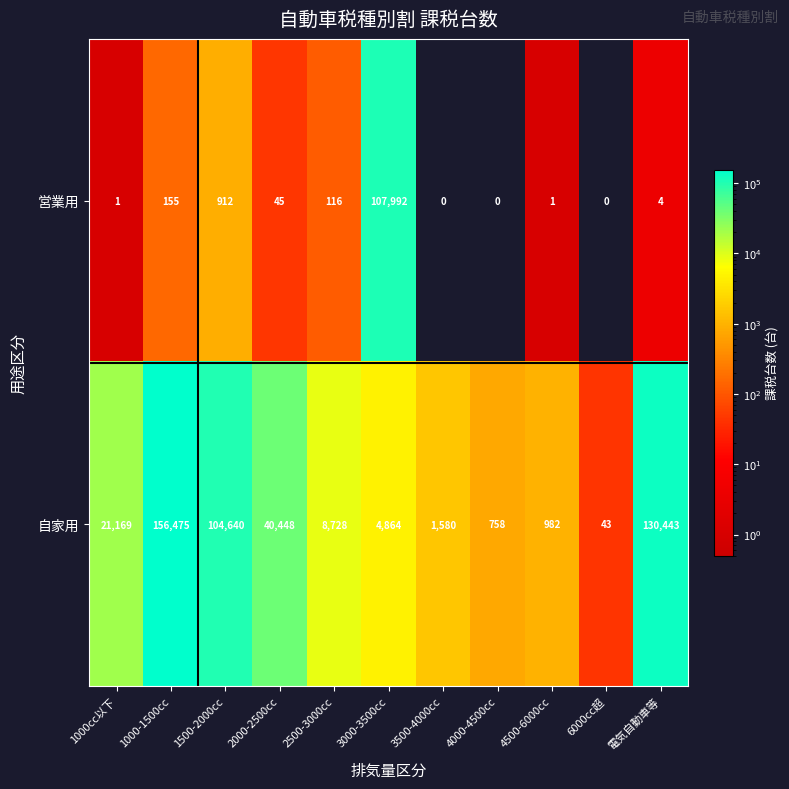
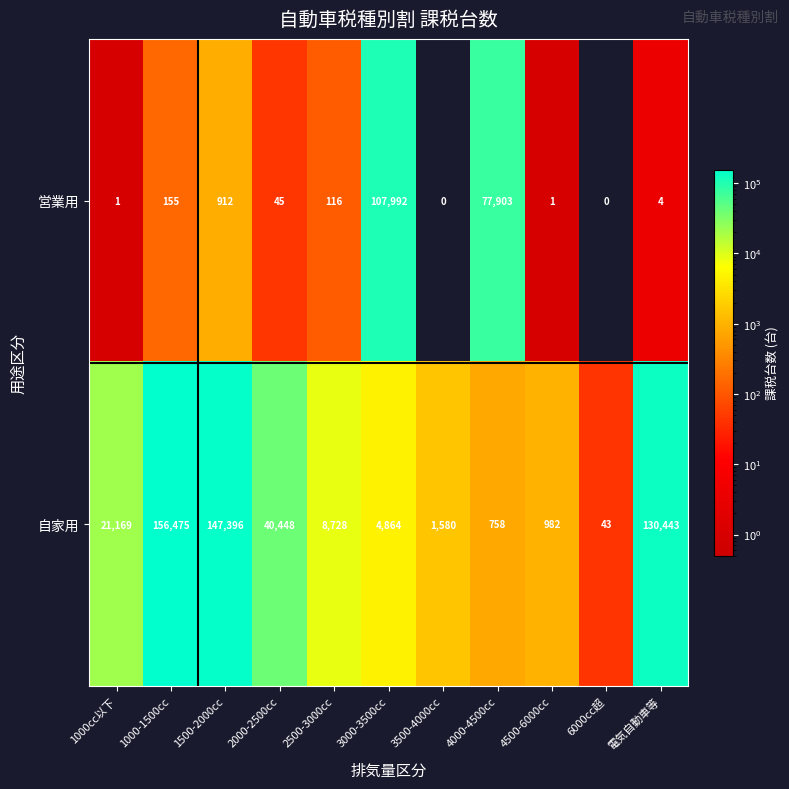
  {
    "営業用": {
      "1000cc以下": "1",
      "1000-1500cc": "155",
      "1500-2000cc": "912",
      "2000-2500cc": "45",
      "2500-3000cc": "116",
      "3000-3500cc": "107,992",
      "3500-4000cc": "0",
-     "4000-4500cc": "0",
+     "4000-4500cc": "77,903",
      "4500-6000cc": "1",
      "6000cc超": "0",
      "電気自動車等": "4"
    },
    "自家用": {
      "1000cc以下": "21,169",
      "1000-1500cc": "156,475",
-     "1500-2000cc": "104,640",
+     "1500-2000cc": "147,396",
      "2000-2500cc": "40,448",
      "2500-3000cc": "8,728",
      "3000-3500cc": "4,864",
      "3500-4000cc": "1,580",
      "4000-4500cc": "758",
      "4500-6000cc": "982",
      "6000cc超": "43",
      "電気自動車等": "130,443"
    }
  }
